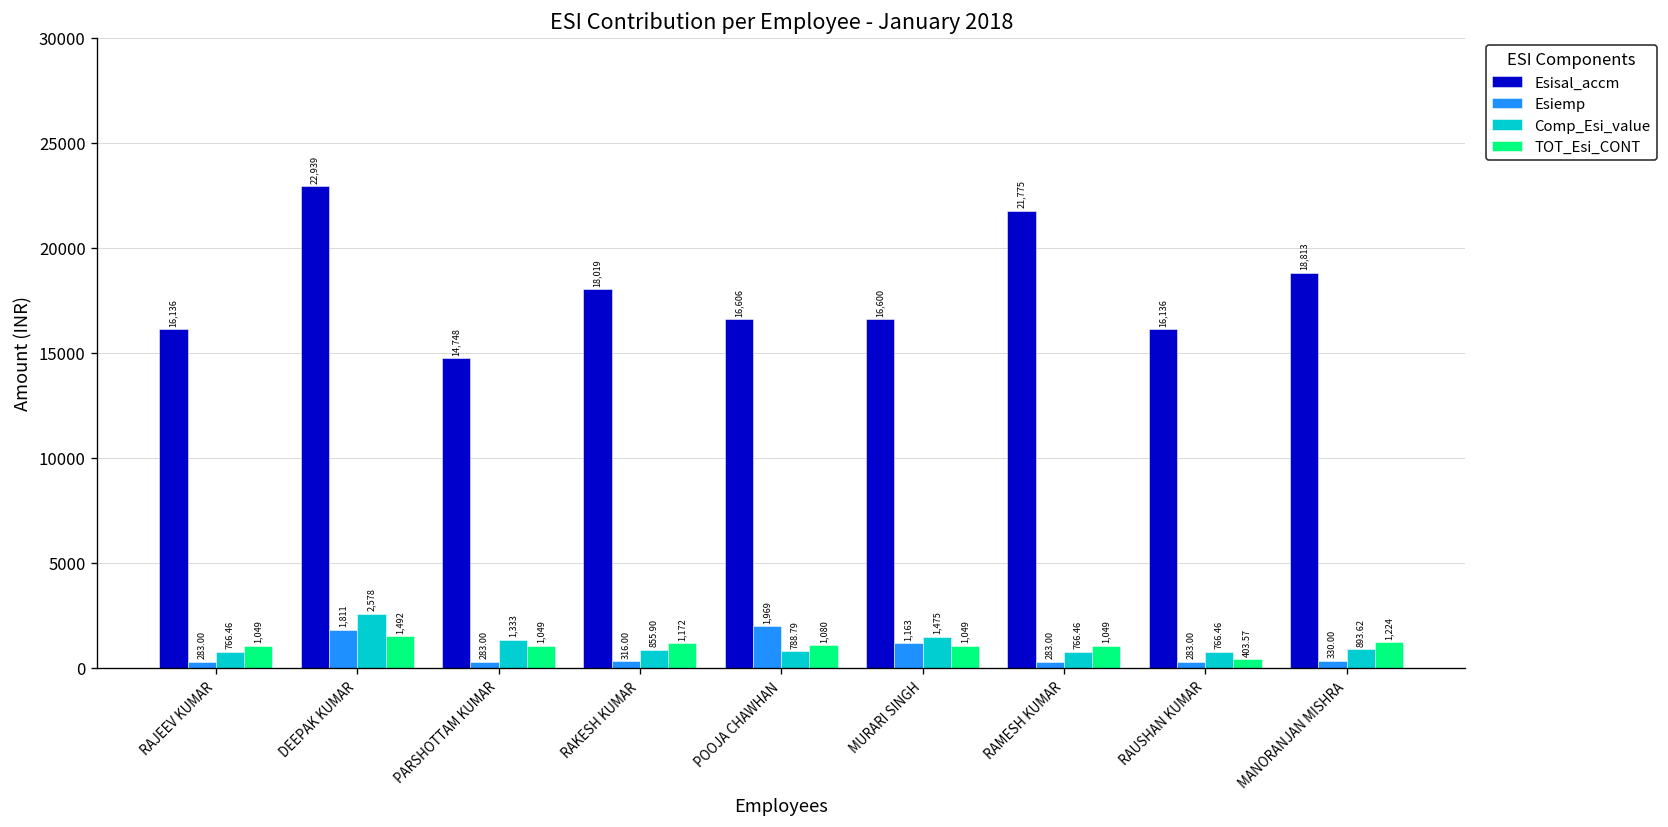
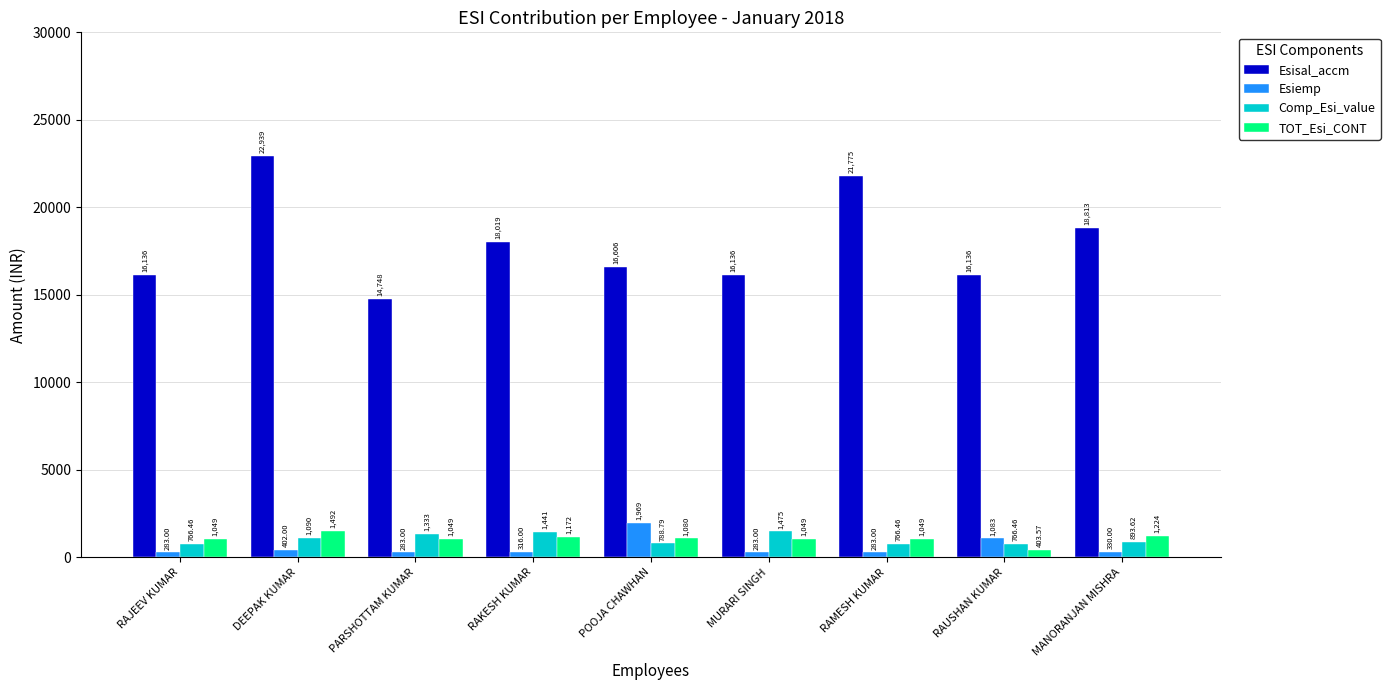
  {
    "Esisal_accm": {
      "RAJEEV KUMAR": "16,136",
      "DEEPAK KUMAR": "22,939",
      "PARSHOTTAM KUMAR": "14,748",
      "RAKESH KUMAR": "18,019",
      "POOJA CHAWHAN": "16,606",
-     "MURARI SINGH": "16,600",
+     "MURARI SINGH": "16,136",
      "RAMESH KUMAR": "21,775",
      "RAUSHAN KUMAR": "16,136",
      "MANORANJAN MISHRA": "18,813"
    },
    "Esiemp": {
      "RAJEEV KUMAR": "283.00",
-     "DEEPAK KUMAR": "1,811",
+     "DEEPAK KUMAR": "402.00",
      "PARSHOTTAM KUMAR": "283.00",
      "RAKESH KUMAR": "316.00",
      "POOJA CHAWHAN": "1,969",
-     "MURARI SINGH": "1,163",
+     "MURARI SINGH": "283.00",
      "RAMESH KUMAR": "283.00",
-     "RAUSHAN KUMAR": "283.00",
+     "RAUSHAN KUMAR": "1,083",
      "MANORANJAN MISHRA": "330.00"
    },
    "Comp_Esi_value": {
      "RAJEEV KUMAR": "766.46",
-     "DEEPAK KUMAR": "2,578",
+     "DEEPAK KUMAR": "1,090",
      "PARSHOTTAM KUMAR": "1,333",
-     "RAKESH KUMAR": "855.90",
+     "RAKESH KUMAR": "1,441",
      "POOJA CHAWHAN": "788.79",
      "MURARI SINGH": "1,475",
      "RAMESH KUMAR": "766.46",
      "RAUSHAN KUMAR": "766.46",
      "MANORANJAN MISHRA": "893.62"
    },
    "TOT_Esi_CONT": {
      "RAJEEV KUMAR": "1,049",
      "DEEPAK KUMAR": "1,492",
      "PARSHOTTAM KUMAR": "1,049",
      "RAKESH KUMAR": "1,172",
      "POOJA CHAWHAN": "1,080",
      "MURARI SINGH": "1,049",
      "RAMESH KUMAR": "1,049",
      "RAUSHAN KUMAR": "403.57",
      "MANORANJAN MISHRA": "1,224"
    }
  }
